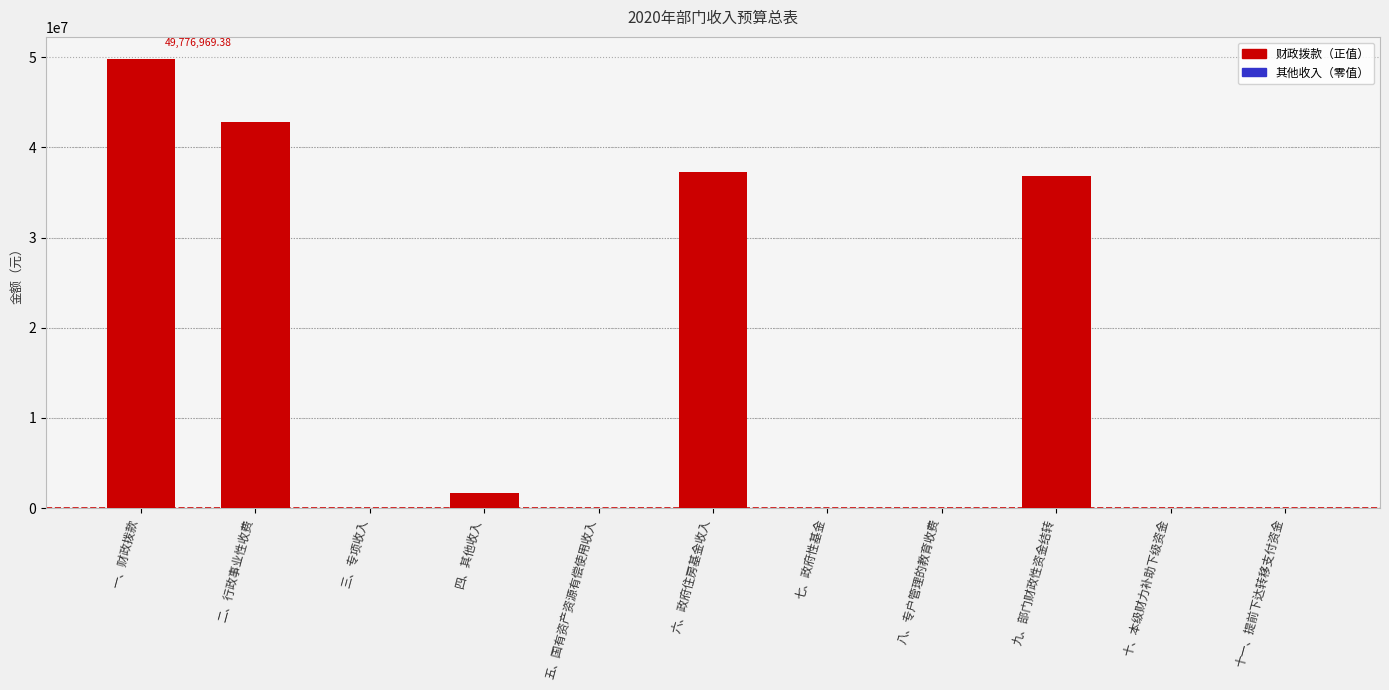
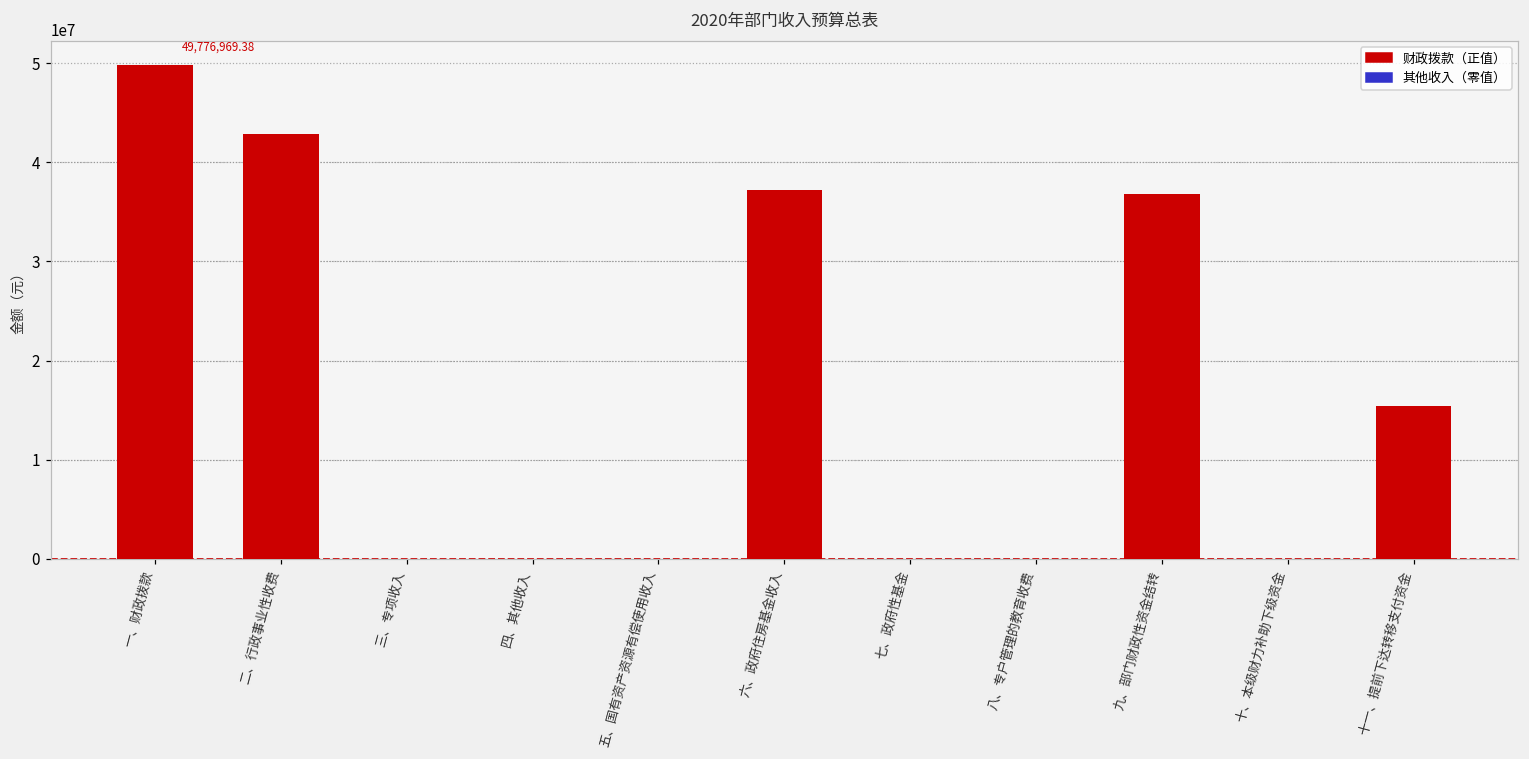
  {
    "一、财政拨款": 50000000,
    "二、行政事业性收费": 43000000,
    "三、专项收入": 0,
-   "四、其他收入": 2000000,
+   "四、其他收入": 0,
    "五、国有资产资源有偿使用收入": 0,
    "六、政府住房基金收入": 37000000,
    "七、政府性基金": 0,
    "八、专户管理的教育收费": 0,
    "九、部门财政性资金结转": 37000000,
    "十、本级财力补助下级资金": 0,
-   "十一、提前下达转移支付资金": 0
+   "十一、提前下达转移支付资金": 15000000
  }
